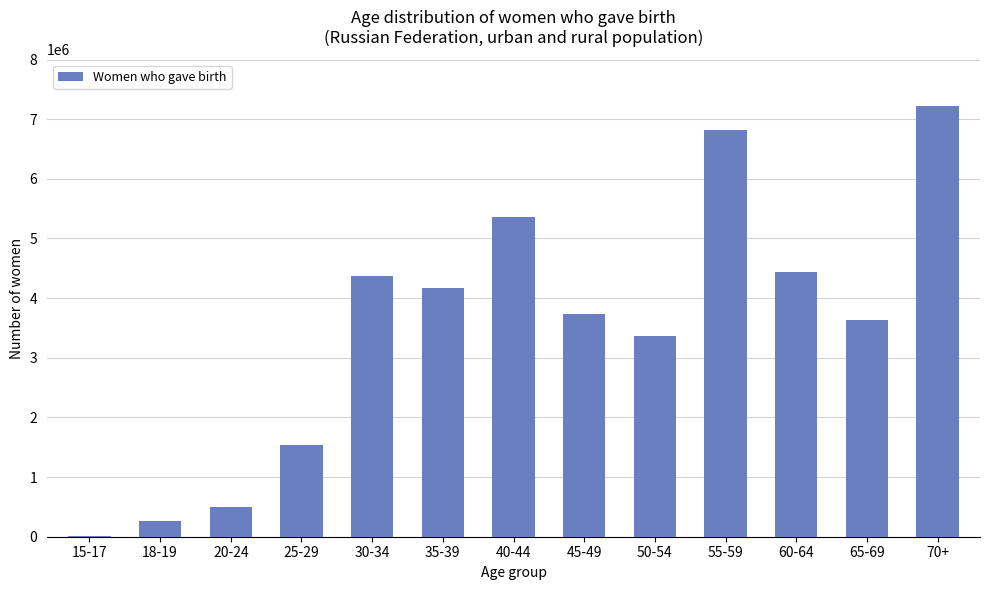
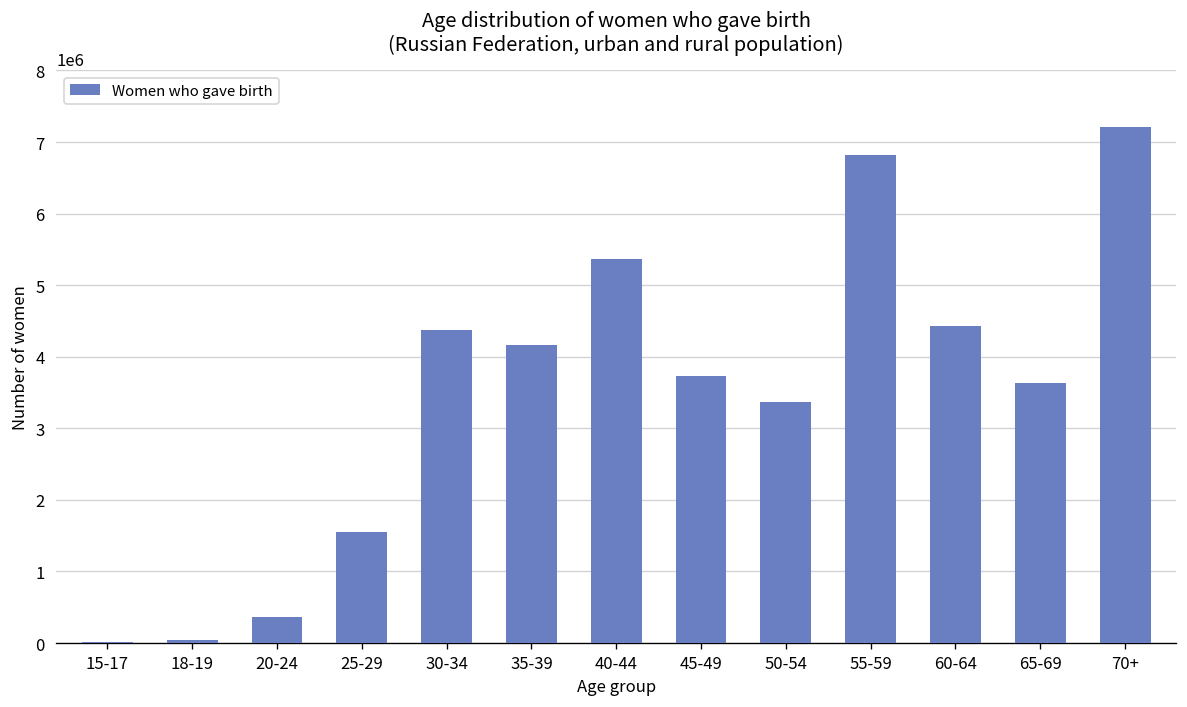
  {
-   "18-19": 300000,
-   "20-24": 500000,
+   "18-19": 0,
+   "20-24": 400000,
    "25-29": 1500000,
    "30-34": 4400000,
    "35-39": 4200000,
    "40-44": 5400000,
    "45-49": 3700000,
    "50-54": 3400000,
    "55-59": 6800000,
    "60-64": 4400000,
    "65-69": 3600000,
    "70+": 7200000
  }
